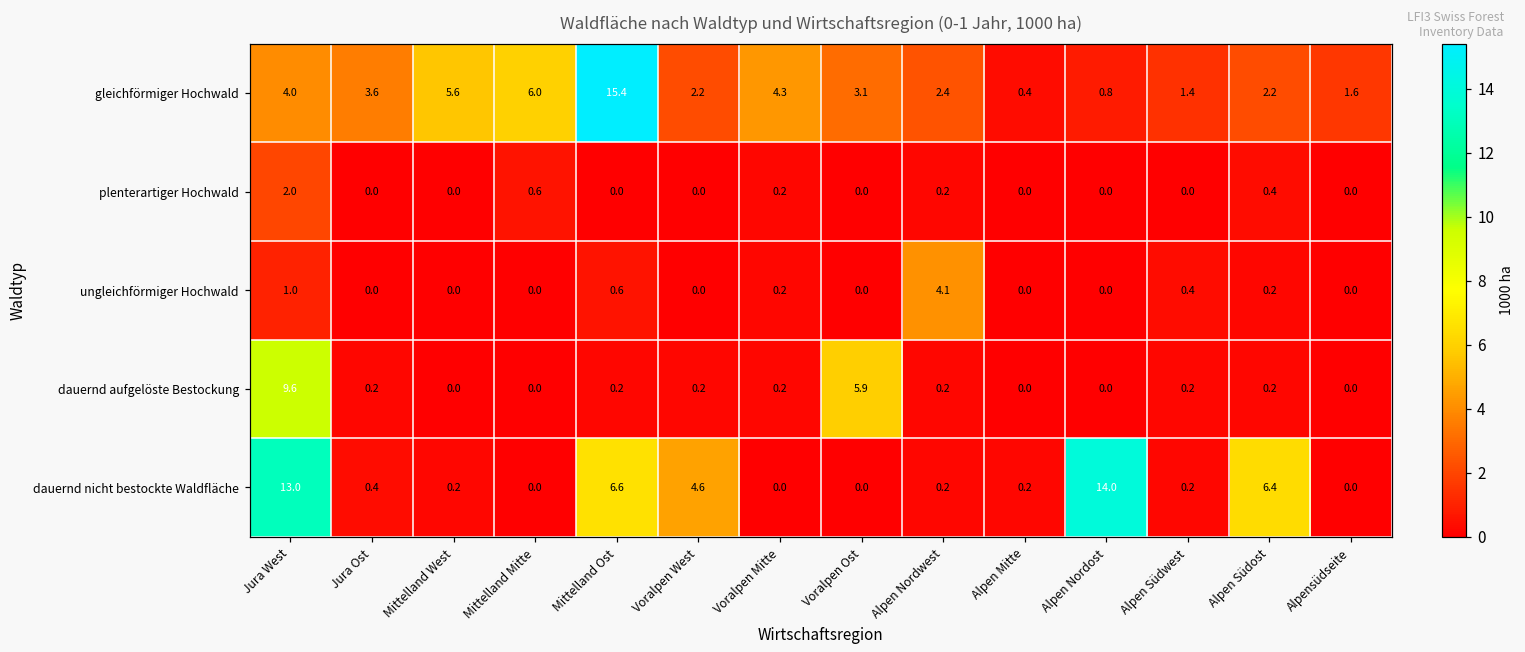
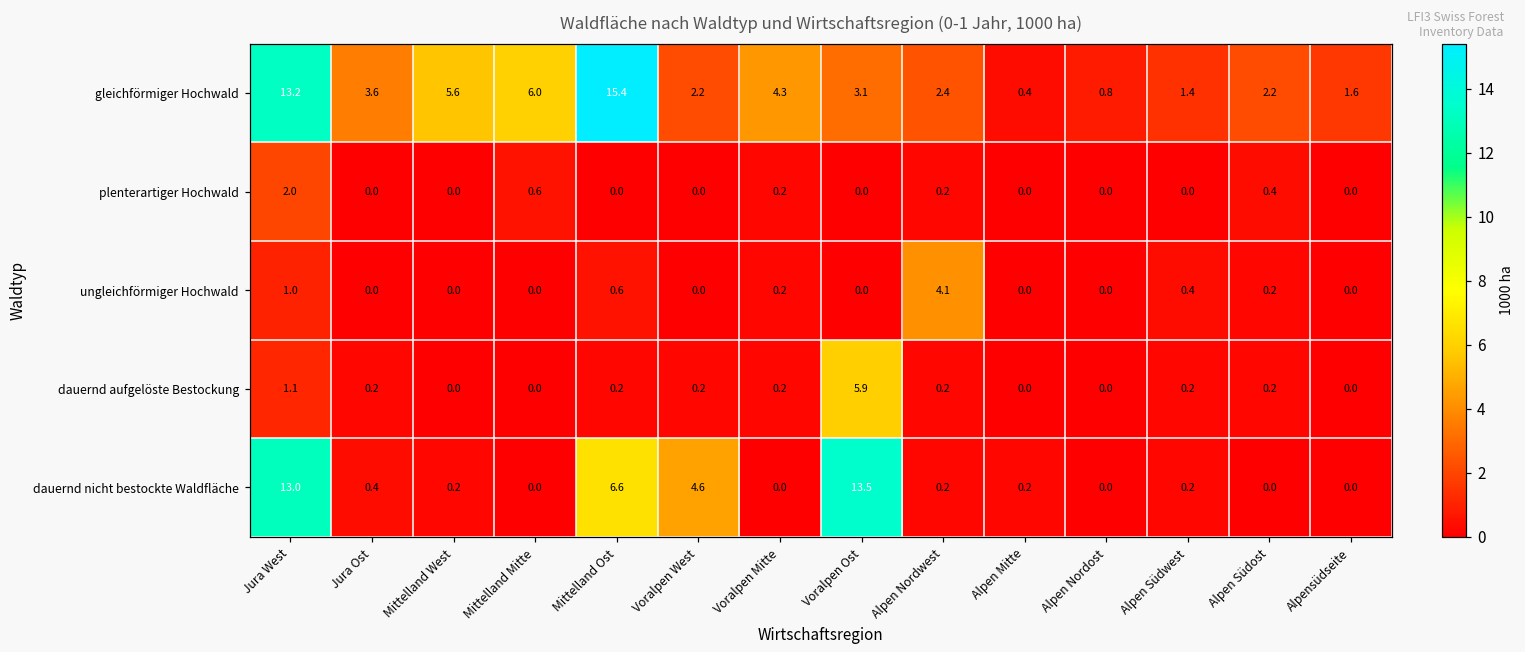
  {
    "gleichförmiger Hochwald": {
-     "Jura West": 4.0,
+     "Jura West": 13.2,
      "Jura Ost": 3.6,
      "Mittelland West": 5.6,
      "Mittelland Mitte": 6.0,
      "Mittelland Ost": 15.4,
      "Voralpen West": 2.2,
      "Voralpen Mitte": 4.3,
      "Voralpen Ost": 3.1,
      "Alpen Nordwest": 2.4,
      "Alpen Mitte": 0.4,
      "Alpen Nordost": 0.8,
      "Alpen Südwest": 1.4,
      "Alpen Südost": 2.2,
      "Alpensüdseite": 1.6
    },
    "plenterartiger Hochwald": {
      "Jura West": 2.0,
      "Jura Ost": 0.0,
      "Mittelland West": 0.0,
      "Mittelland Mitte": 0.6,
      "Mittelland Ost": 0.0,
      "Voralpen West": 0.0,
      "Voralpen Mitte": 0.2,
      "Voralpen Ost": 0.0,
      "Alpen Nordwest": 0.2,
      "Alpen Mitte": 0.0,
      "Alpen Nordost": 0.0,
      "Alpen Südwest": 0.0,
      "Alpen Südost": 0.4,
      "Alpensüdseite": 0.0
    },
    "ungleichförmiger Hochwald": {
      "Jura West": 1.0,
      "Jura Ost": 0.0,
      "Mittelland West": 0.0,
      "Mittelland Mitte": 0.0,
      "Mittelland Ost": 0.6,
      "Voralpen West": 0.0,
      "Voralpen Mitte": 0.2,
      "Voralpen Ost": 0.0,
      "Alpen Nordwest": 4.1,
      "Alpen Mitte": 0.0,
      "Alpen Nordost": 0.0,
      "Alpen Südwest": 0.4,
      "Alpen Südost": 0.2,
      "Alpensüdseite": 0.0
    },
    "dauernd aufgelöste Bestockung": {
-     "Jura West": 9.6,
+     "Jura West": 1.1,
      "Jura Ost": 0.2,
      "Mittelland West": 0.0,
      "Mittelland Mitte": 0.0,
      "Mittelland Ost": 0.2,
      "Voralpen West": 0.2,
      "Voralpen Mitte": 0.2,
      "Voralpen Ost": 5.9,
      "Alpen Nordwest": 0.2,
      "Alpen Mitte": 0.0,
      "Alpen Nordost": 0.0,
      "Alpen Südwest": 0.2,
      "Alpen Südost": 0.2,
      "Alpensüdseite": 0.0
    },
    "dauernd nicht bestockte Waldfläche": {
      "Jura West": 13.0,
      "Jura Ost": 0.4,
      "Mittelland West": 0.2,
      "Mittelland Mitte": 0.0,
      "Mittelland Ost": 6.6,
      "Voralpen West": 4.6,
      "Voralpen Mitte": 0.0,
-     "Voralpen Ost": 0.0,
+     "Voralpen Ost": 13.5,
      "Alpen Nordwest": 0.2,
      "Alpen Mitte": 0.2,
-     "Alpen Nordost": 14.0,
+     "Alpen Nordost": 0.0,
      "Alpen Südwest": 0.2,
-     "Alpen Südost": 6.4,
+     "Alpen Südost": 0.0,
      "Alpensüdseite": 0.0
    }
  }
